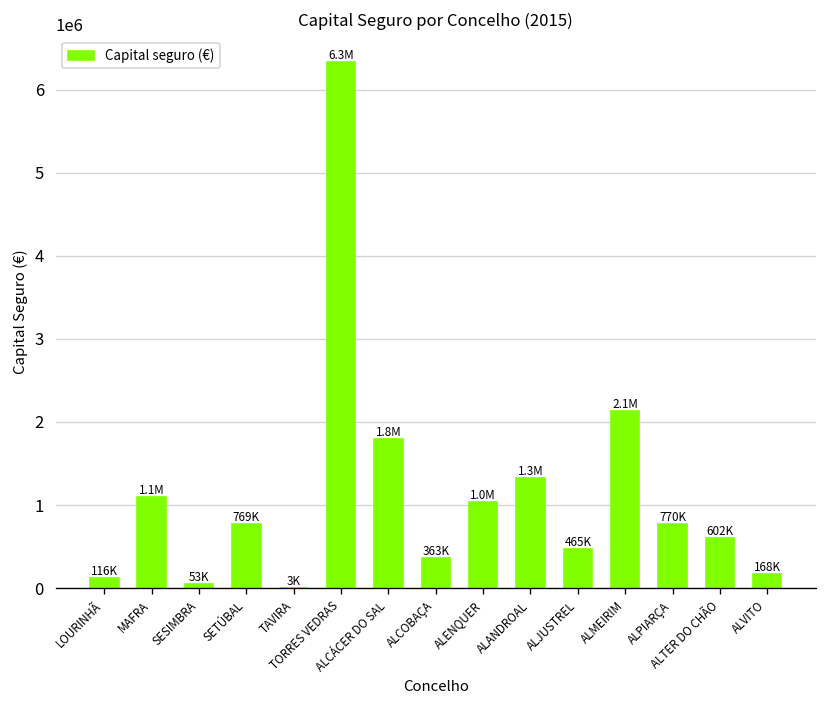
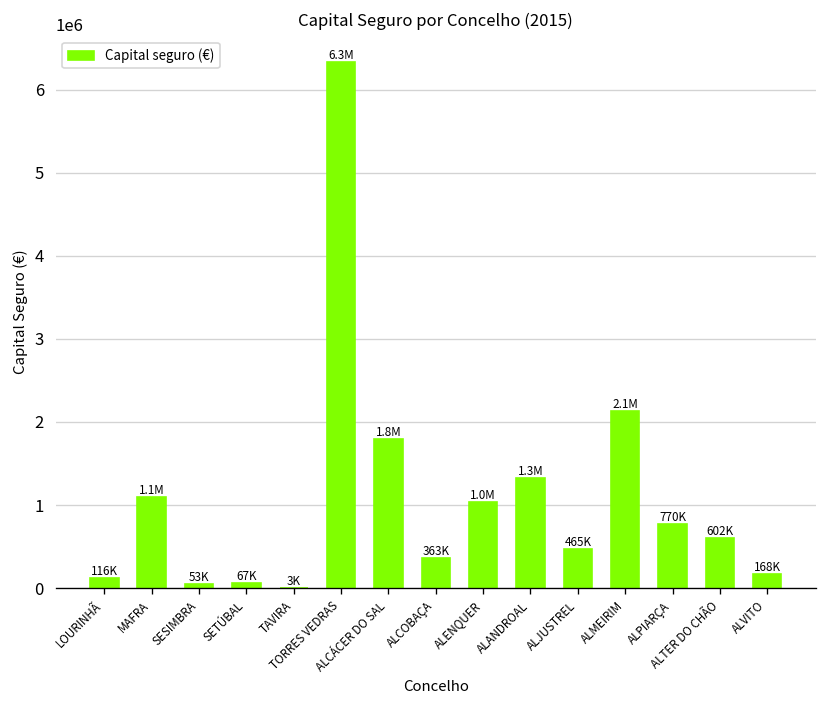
  {
    "LOURINHÃ": "116K",
    "MAFRA": "1.1M",
    "SESIMBRA": "53K",
-   "SETÚBAL": "769K",
+   "SETÚBAL": "67K",
    "TAVIRA": "3K",
    "TORRES VEDRAS": "6.3M",
    "ALCÁCER DO SAL": "1.8M",
    "ALCOBAÇA": "363K",
    "ALENQUER": "1.0M",
    "ALANDROAL": "1.3M",
    "ALJUSTREL": "465K",
    "ALMEIRIM": "2.1M",
    "ALPIARÇA": "770K",
    "ALTER DO CHÃO": "602K",
    "ALVITO": "168K"
  }
